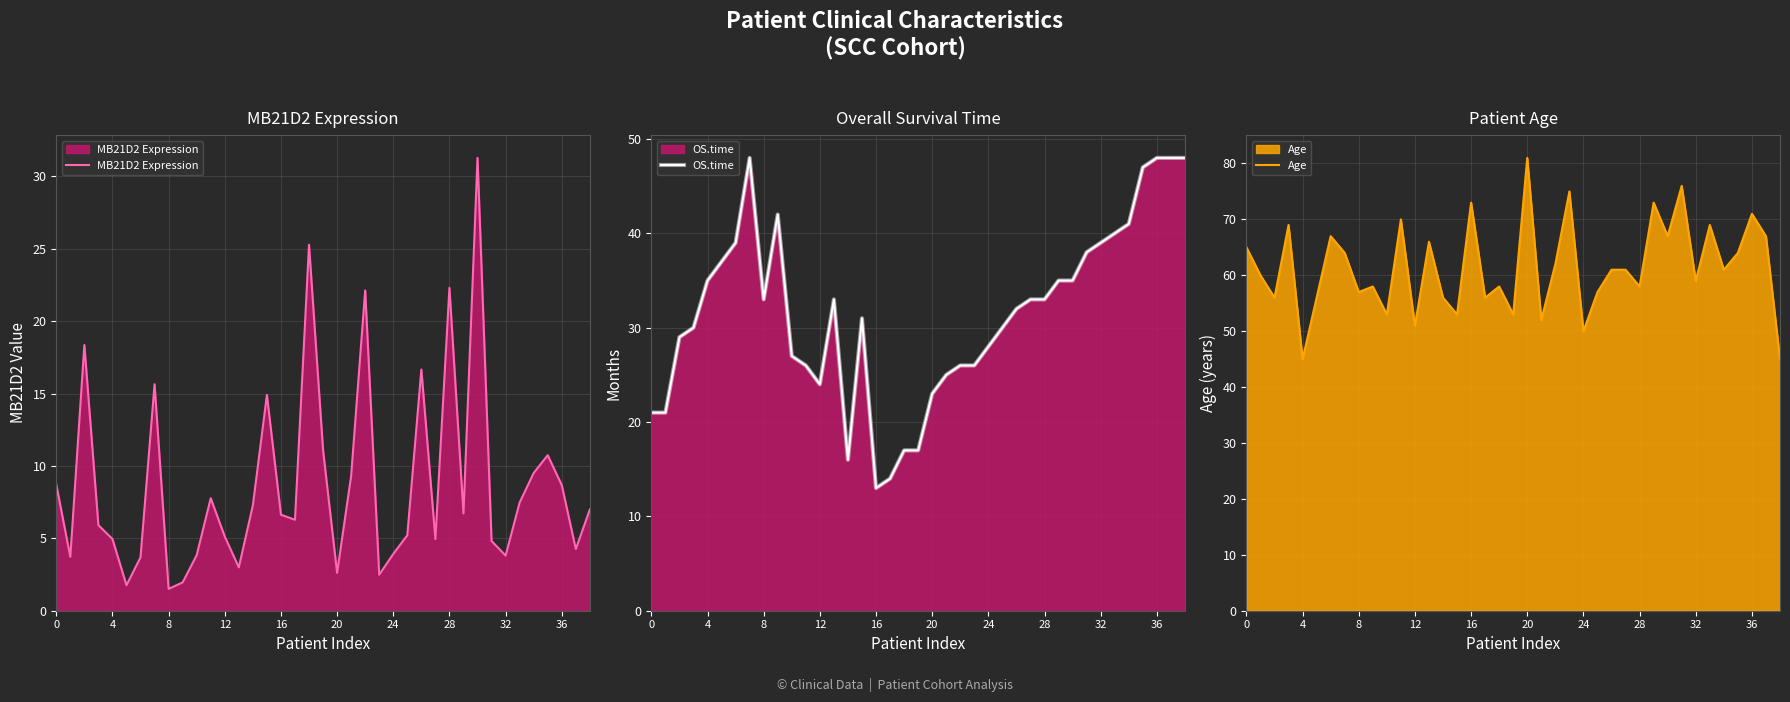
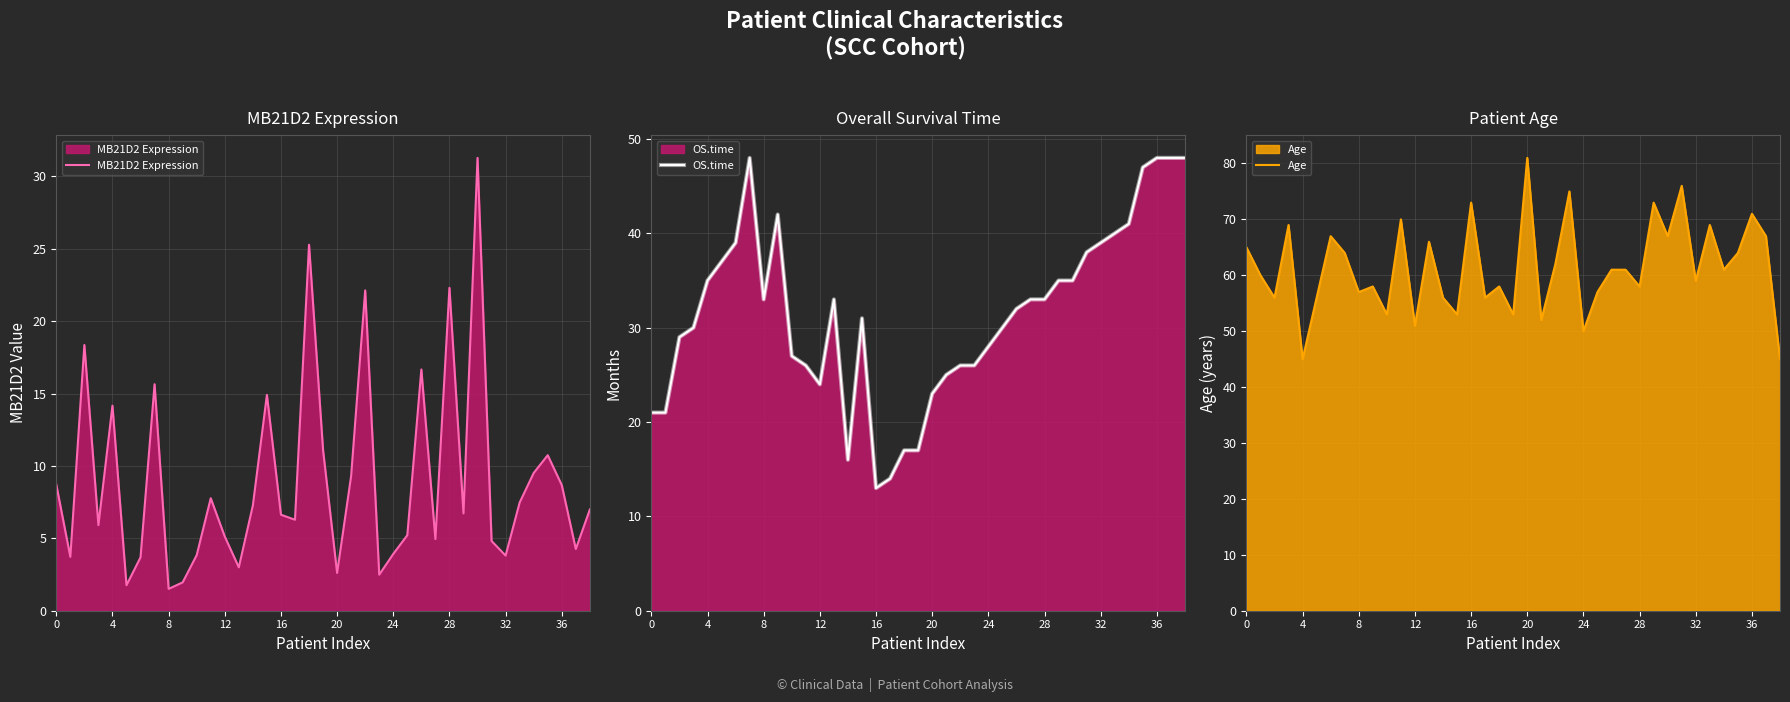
  {
    "MB21D2 Expression": {
      "0": 8.7,
-     "4": 5.0,
+     "4": 14.2,
      "8": 1.5,
      "12": 5.1,
      "16": 6.6,
      "20": 2.6,
      "24": 3.9,
      "28": 22.3,
      "32": 3.8,
      "36": 8.7
    },
    "Overall Survival Time": {
      "0": 21,
      "4": 35,
      "8": 33,
      "12": 24,
      "16": 13,
      "20": 23,
      "24": 28,
      "28": 33,
      "32": 39,
      "36": 48
    },
    "Patient Age": {
      "0": 65,
      "4": 45,
      "8": 57,
      "12": 51,
      "16": 73,
      "20": 81,
      "24": 50,
      "28": 58,
      "32": 59,
      "36": 71
    }
  }
